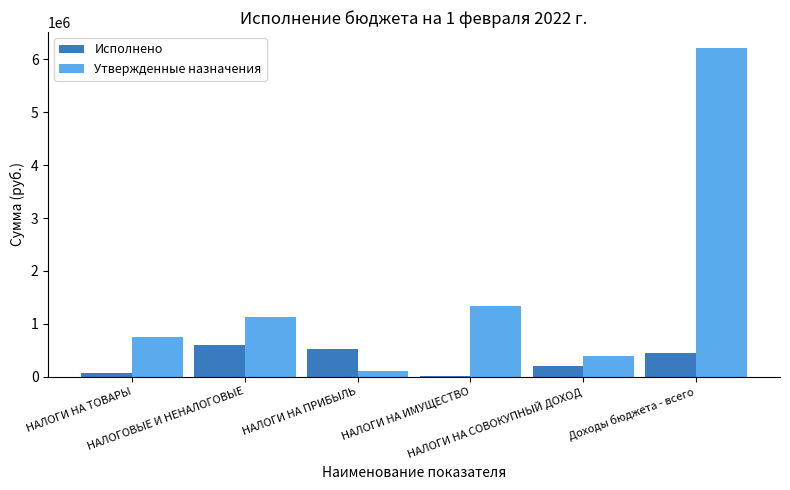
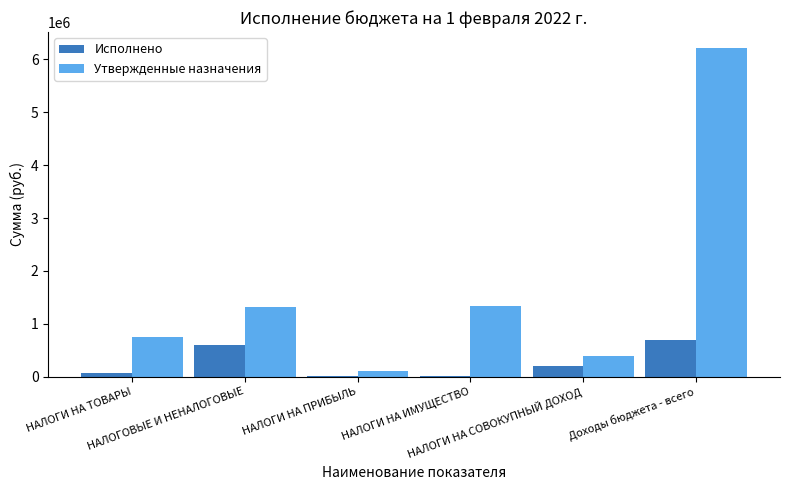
  {
    "Исполнено": {
      "НАЛОГИ НА ТОВАРЫ": 100000,
      "НАЛОГОВЫЕ И НЕНАЛОГОВЫЕ": 600000,
-     "НАЛОГИ НА ПРИБЫЛЬ": 500000,
+     "НАЛОГИ НА ПРИБЫЛЬ": 0,
      "НАЛОГИ НА СОВОКУПНЫЙ ДОХОД": 200000,
-     "Доходы бюджета - всего": 400000
+     "Доходы бюджета - всего": 700000
    },
    "Утвержденные назначения": {
      "НАЛОГИ НА ТОВАРЫ": 700000,
-     "НАЛОГОВЫЕ И НЕНАЛОГОВЫЕ": 1100000,
+     "НАЛОГОВЫЕ И НЕНАЛОГОВЫЕ": 1300000,
      "НАЛОГИ НА ПРИБЫЛЬ": 100000,
      "НАЛОГИ НА ИМУЩЕСТВО": 1300000,
      "НАЛОГИ НА СОВОКУПНЫЙ ДОХОД": 400000,
      "Доходы бюджета - всего": 6200000
    }
  }
